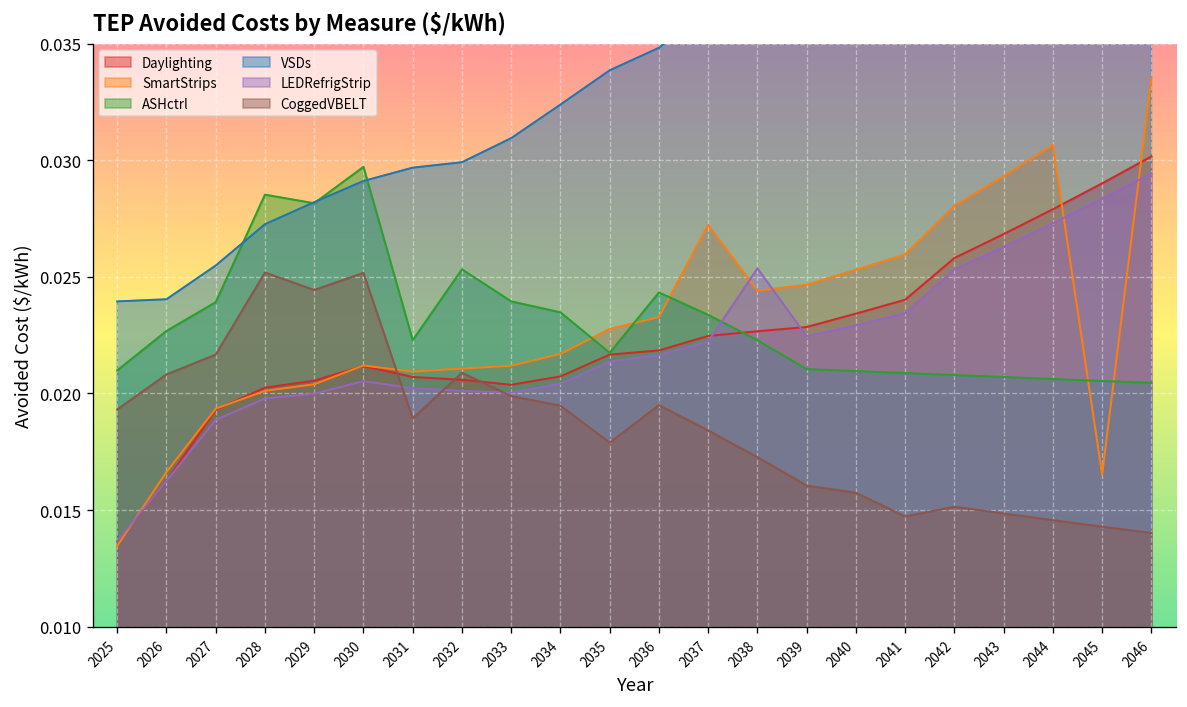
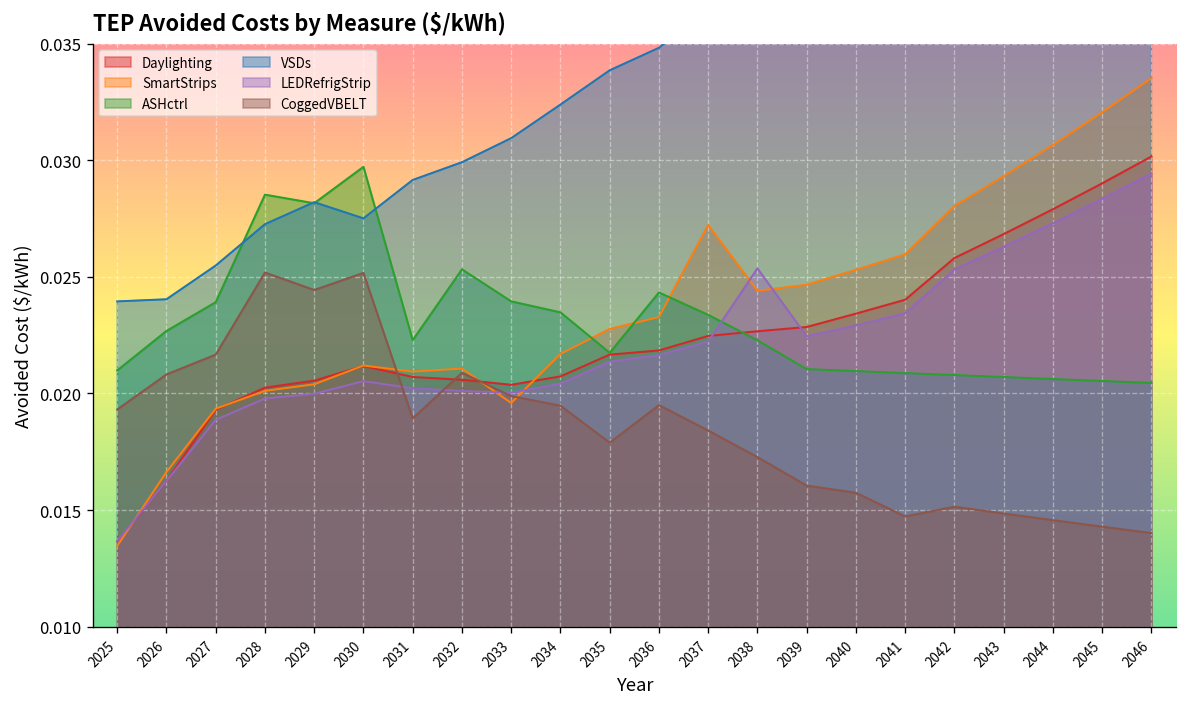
  {
    "Daylighting": {
      "2028": 0.0202,
      "2029": 0.0205,
      "2031": 0.0207,
      "2032": 0.0206,
      "2033": 0.0204,
      "2034": 0.0207,
      "2036": 0.0218,
      "2037": 0.0225,
      "2038": 0.0227,
      "2039": 0.0228,
      "2040": 0.0234,
      "2041": 0.0240,
      "2042": 0.0258,
      "2043": 0.0268,
      "2044": 0.0279,
      "2045": 0.0290,
      "2046": 0.0302
    },
    "SmartStrips": {
      "2025": 0.0135,
      "2026": 0.0166,
      "2028": 0.0201,
      "2029": 0.0204,
      "2031": 0.0209,
      "2032": 0.0211,
-     "2033": 0.0212,
+     "2033": 0.0196,
      "2034": 0.0217,
      "2035": 0.0228,
      "2036": 0.0233,
      "2037": 0.0272,
      "2038": 0.0244,
      "2039": 0.0247,
      "2040": 0.0253,
      "2041": 0.0260,
      "2042": 0.0280,
      "2043": 0.0293,
      "2044": 0.0307,
-     "2045": 0.0165,
+     "2045": 0.0321,
      "2046": 0.0335
    },
    "ASHctrl": {
      "2025": 0.0210,
      "2026": 0.0227,
      "2027": 0.0239,
      "2028": 0.0285,
      "2030": 0.0297,
      "2031": 0.0223,
      "2032": 0.0253,
      "2033": 0.0239,
      "2034": 0.0235,
      "2036": 0.0243,
      "2037": 0.0234,
      "2038": 0.0223,
      "2039": 0.0210,
      "2040": 0.0210,
      "2041": 0.0209,
      "2042": 0.0208,
      "2043": 0.0207,
      "2044": 0.0206,
      "2045": 0.0205,
      "2046": 0.0205
    },
    "VSDs": {
      "2025": 0.0239,
      "2026": 0.0240,
      "2027": 0.0255,
      "2028": 0.0273,
-     "2030": 0.0291,
-     "2031": 0.0297,
+     "2030": 0.0275,
+     "2031": 0.0292,
      "2032": 0.0299,
      "2033": 0.0309,
      "2034": 0.0324,
      "2035": 0.0339,
      "2036": 0.0348
    },
    "LEDRefrigStrip": {
      "2027": 0.0189,
      "2028": 0.0198,
      "2029": 0.0200,
      "2030": 0.0205,
      "2031": 0.0202,
      "2032": 0.0201,
      "2033": 0.0200,
      "2034": 0.0204,
      "2035": 0.0214,
      "2036": 0.0216,
      "2037": 0.0222,
      "2038": 0.0254,
      "2039": 0.0224,
      "2040": 0.0229,
      "2041": 0.0234,
      "2042": 0.0253,
      "2043": 0.0263,
      "2044": 0.0273,
      "2045": 0.0283,
      "2046": 0.0294
    },
    "CoggedVBELT": {
      "2025": 0.0193,
      "2026": 0.0208,
      "2027": 0.0217,
      "2028": 0.0252,
      "2029": 0.0244,
      "2030": 0.0252,
      "2031": 0.0189,
      "2032": 0.0209,
      "2033": 0.0199,
      "2034": 0.0195,
      "2035": 0.0179,
      "2036": 0.0195,
      "2037": 0.0184,
      "2038": 0.0173,
      "2039": 0.0160,
      "2040": 0.0157,
      "2041": 0.0147,
      "2042": 0.0151,
      "2043": 0.0149,
      "2044": 0.0146,
      "2045": 0.0143,
      "2046": 0.0140
    }
  }
